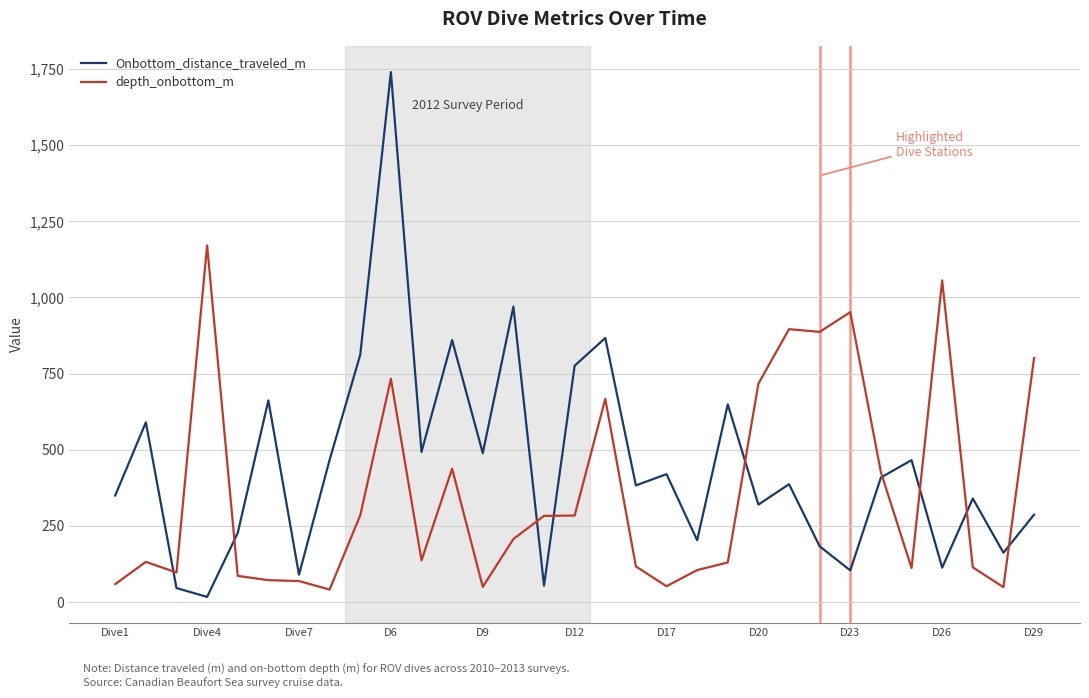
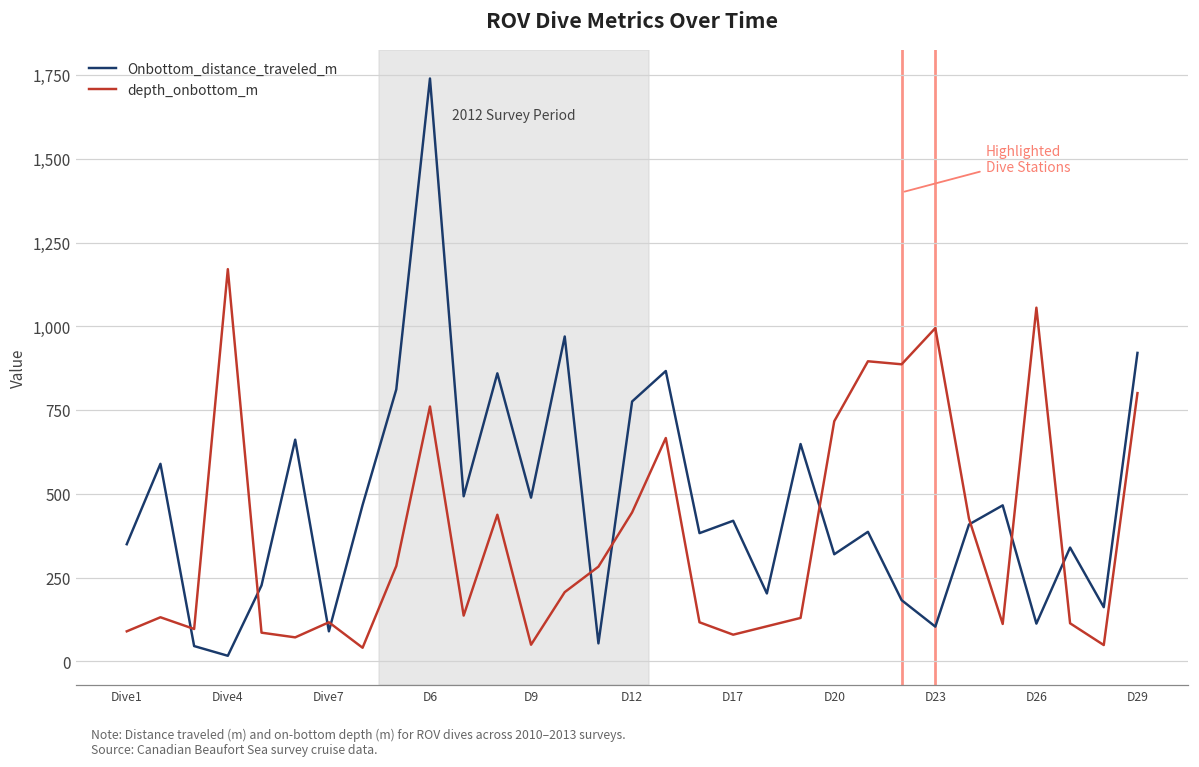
  {
    "Onbottom_distance_traveled_m": {
      "Dive1": "350",
      "Dive4": "20",
      "Dive7": "90",
      "D6": "1,740",
      "D9": "490",
      "D12": "780",
      "D17": "420",
      "D20": "320",
      "D23": "100",
      "D26": "110",
-     "D29": "290"
+     "D29": "920"
    },
    "depth_onbottom_m": {
-     "Dive1": "60",
+     "Dive1": "90",
      "Dive4": "1,170",
-     "Dive7": "70",
-     "D6": "730",
+     "Dive7": "120",
+     "D6": "760",
      "D9": "50",
-     "D12": "280",
-     "D17": "50",
+     "D12": "450",
+     "D17": "80",
      "D20": "720",
-     "D23": "950",
+     "D23": "1,000",
      "D26": "1,060",
      "D29": "800"
    }
  }
